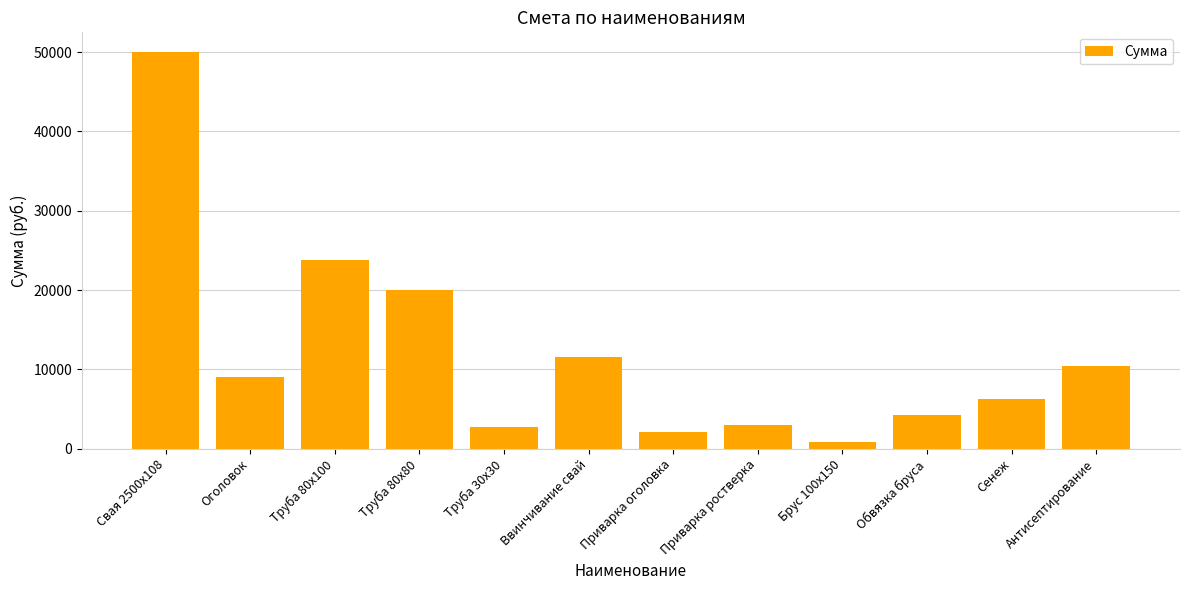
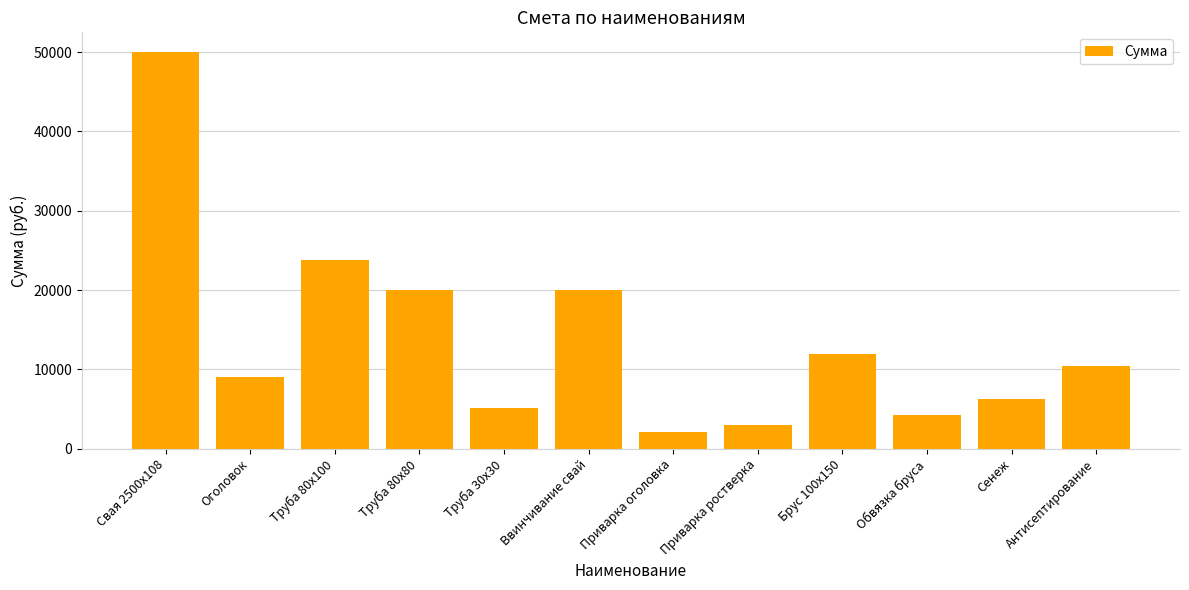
  {
    "Свая 2500х108": 50000,
    "Оголовок": 9000,
    "Труба 80х100": 24000,
    "Труба 80х80": 20000,
-   "Труба 30х30": 3000,
-   "Ввинчивание свай": 12000,
+   "Труба 30х30": 5000,
+   "Ввинчивание свай": 20000,
    "Приварка оголовка": 2000,
    "Приварка ростверка": 3000,
-   "Брус 100х150": 1000,
+   "Брус 100х150": 12000,
    "Обвязка бруса": 4000,
    "Сенеж": 6000,
    "Антисептирование": 11000
  }
